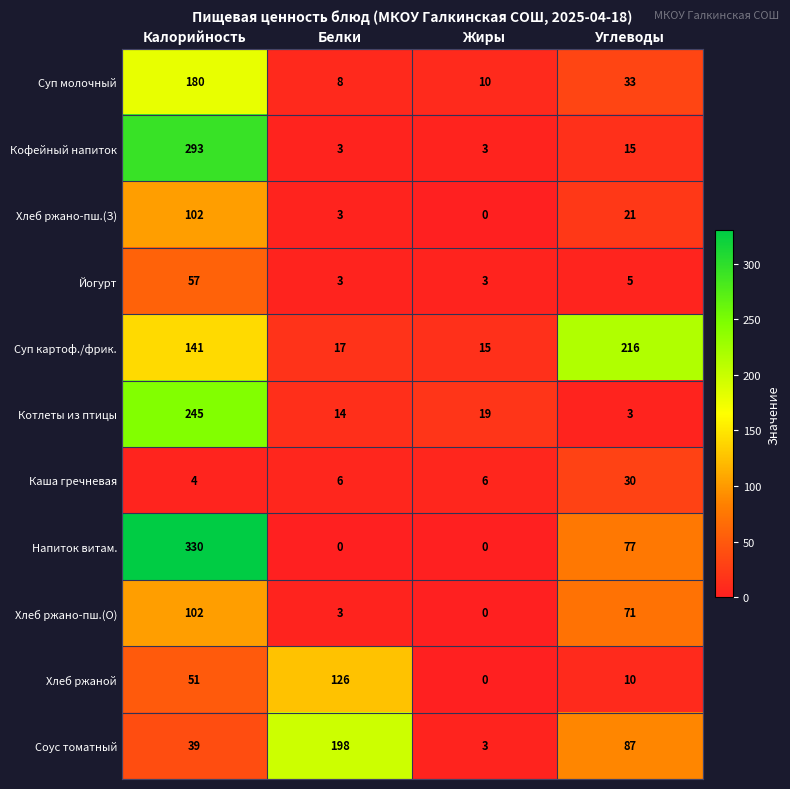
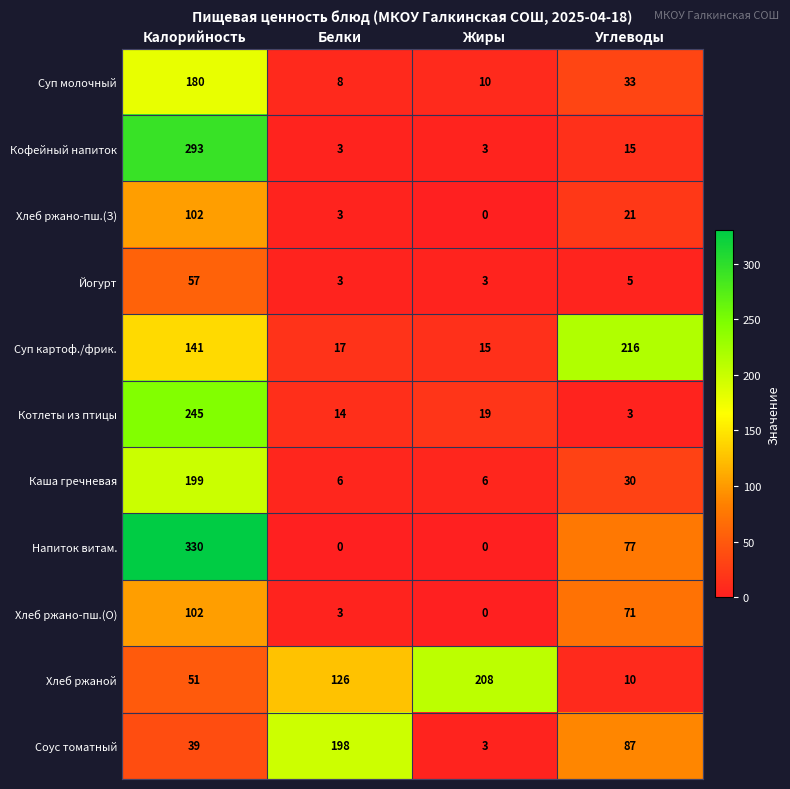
  {
    "Суп молочный": {
      "Калорийность": 180,
      "Белки": 8,
      "Жиры": 10,
      "Углеводы": 33
    },
    "Кофейный напиток": {
      "Калорийность": 293,
      "Белки": 3,
      "Жиры": 3,
      "Углеводы": 15
    },
    "Хлеб ржано-пш.(З)": {
      "Калорийность": 102,
      "Белки": 3,
      "Жиры": 0,
      "Углеводы": 21
    },
    "Йогурт": {
      "Калорийность": 57,
      "Белки": 3,
      "Жиры": 3,
      "Углеводы": 5
    },
    "Суп картоф./фрик.": {
      "Калорийность": 141,
      "Белки": 17,
      "Жиры": 15,
      "Углеводы": 216
    },
    "Котлеты из птицы": {
      "Калорийность": 245,
      "Белки": 14,
      "Жиры": 19,
      "Углеводы": 3
    },
    "Каша гречневая": {
-     "Калорийность": 4,
+     "Калорийность": 199,
      "Белки": 6,
      "Жиры": 6,
      "Углеводы": 30
    },
    "Напиток витам.": {
      "Калорийность": 330,
      "Белки": 0,
      "Жиры": 0,
      "Углеводы": 77
    },
    "Хлеб ржано-пш.(О)": {
      "Калорийность": 102,
      "Белки": 3,
      "Жиры": 0,
      "Углеводы": 71
    },
    "Хлеб ржаной": {
      "Калорийность": 51,
      "Белки": 126,
-     "Жиры": 0,
+     "Жиры": 208,
      "Углеводы": 10
    },
    "Соус томатный": {
      "Калорийность": 39,
      "Белки": 198,
      "Жиры": 3,
      "Углеводы": 87
    }
  }
